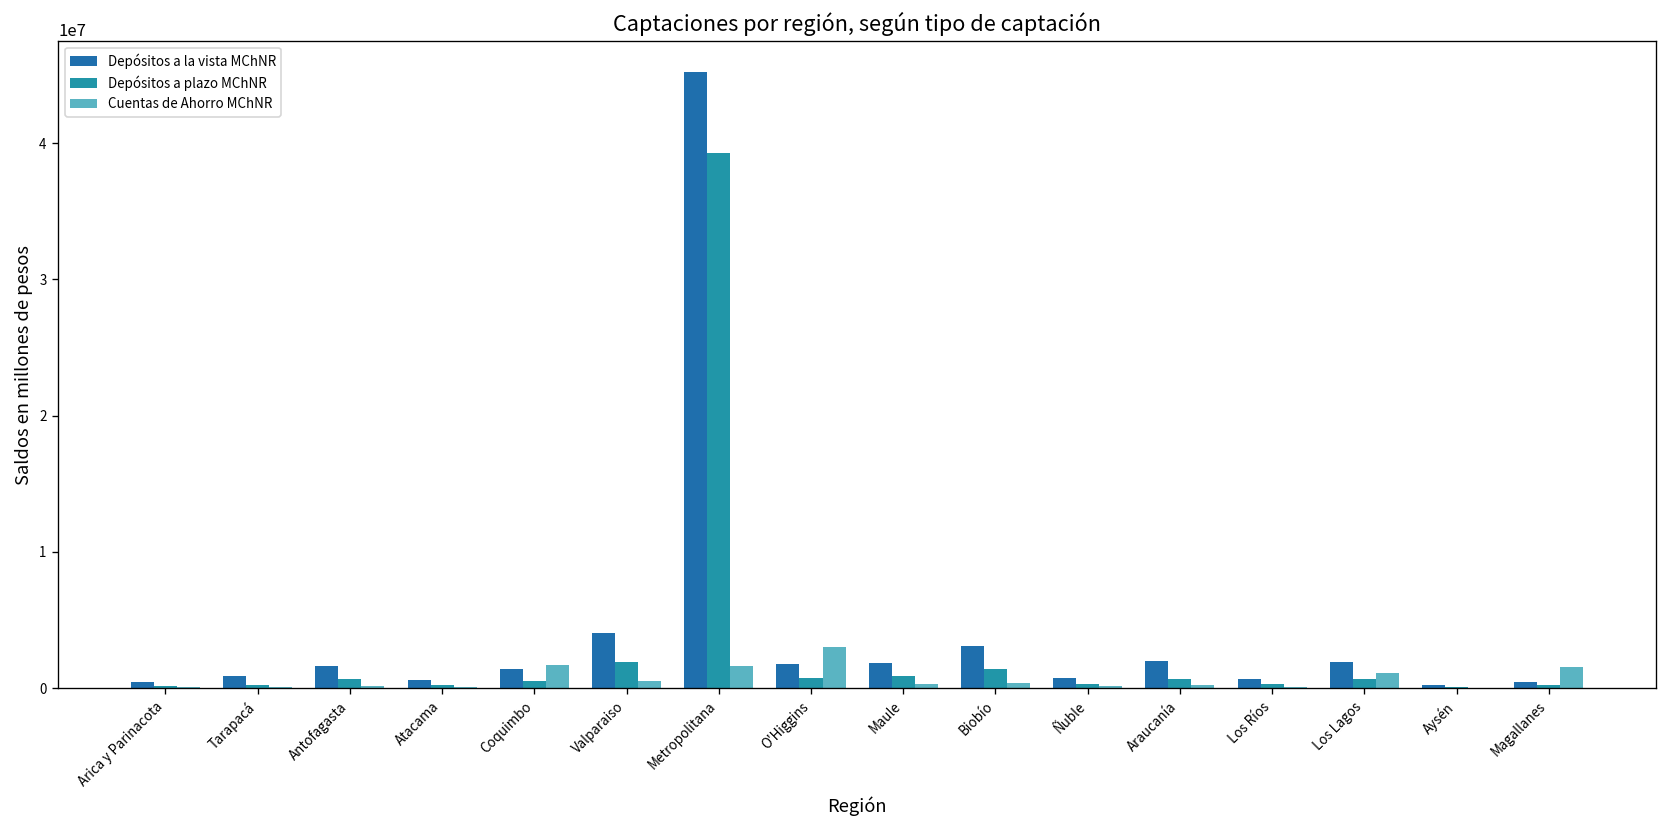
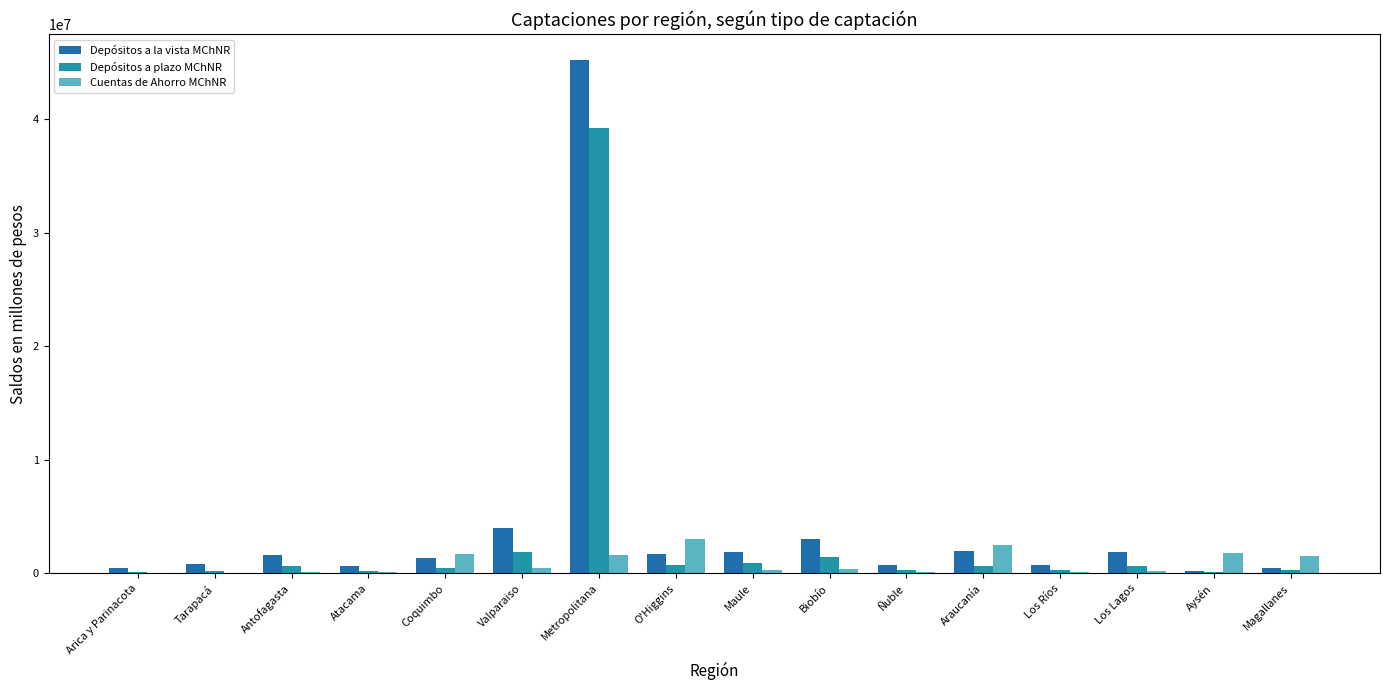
  {
    "Cuentas de Ahorro MChNR": {
      "Coquimbo": 1700000,
      "Valparaiso": 500000,
      "Metropolitana": 1600000,
      "O'Higgins": 3000000,
      "Maule": 300000,
      "Biobío": 400000,
-     "Araucanía": 200000,
-     "Los Lagos": 1100000,
-     "Aysén": 0,
+     "Araucanía": 2500000,
+     "Los Lagos": 200000,
+     "Aysén": 1800000,
      "Magallanes": 1600000
    }
  }
